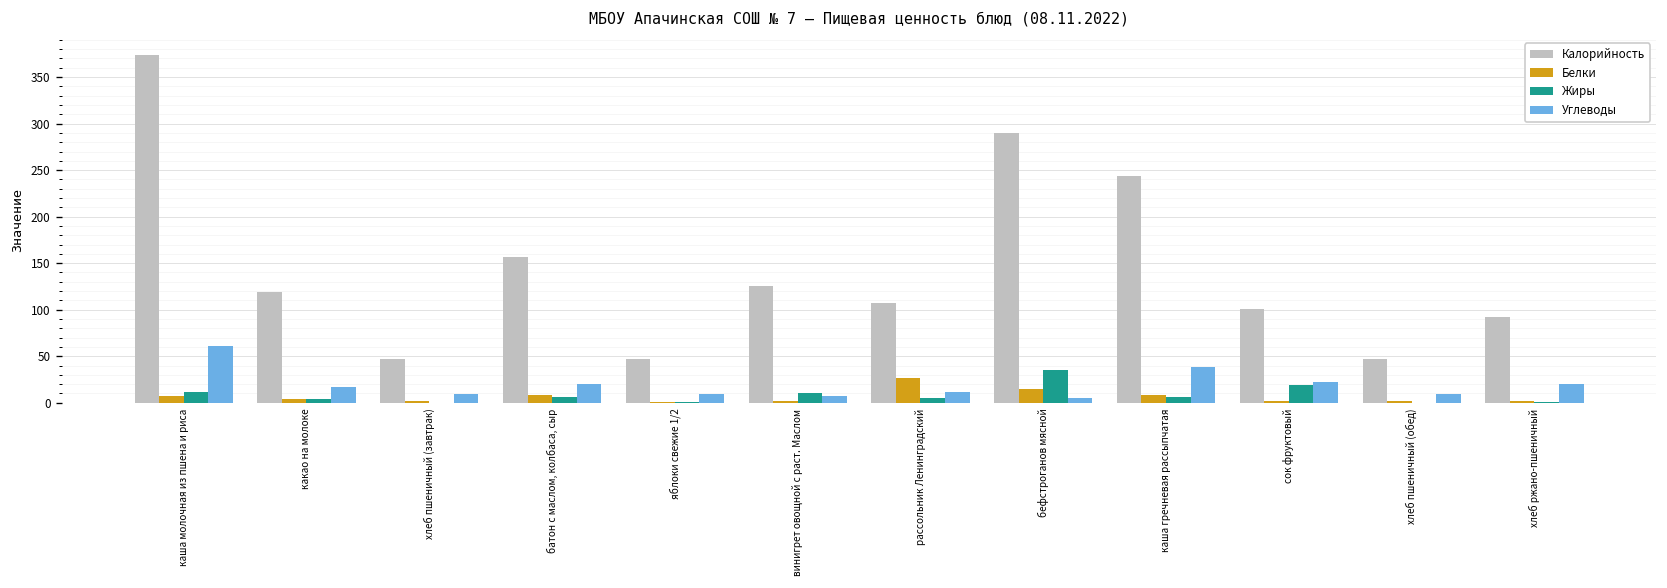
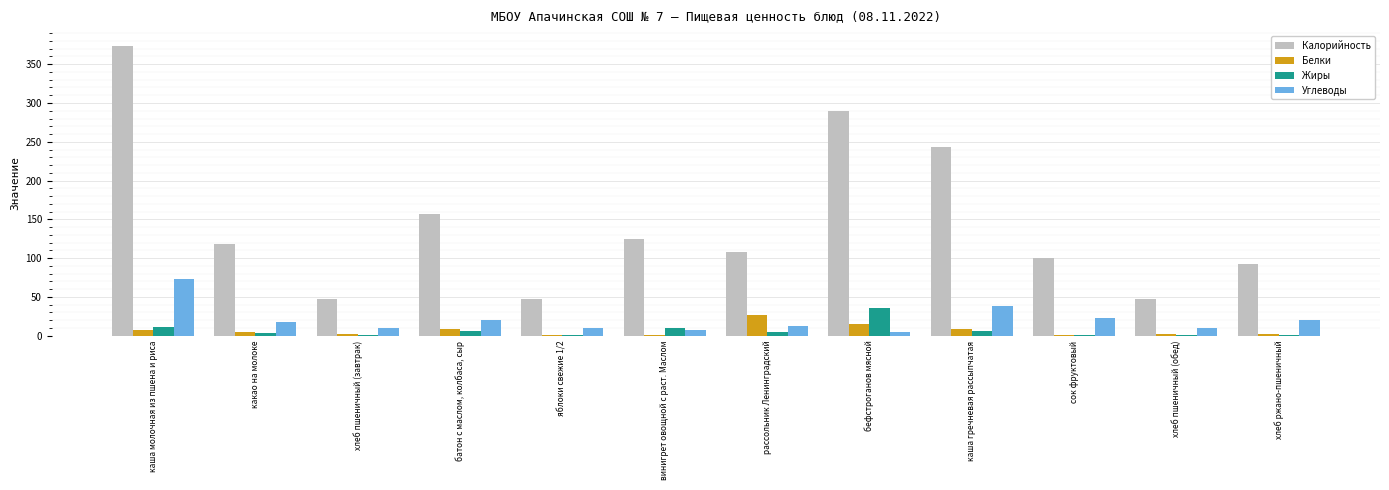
  {
    "Калорийность": {
      "каша молочная из пшена и риса": 370,
      "какао на молоке": 120,
      "хлеб пшеничный (завтрак)": 50,
      "батон с маслом, колбаса, сыр": 160,
      "яблоки свежие 1/2": 50,
      "винигрет овощной с раст. Маслом": 130,
      "рассольник Ленинградский": 110,
      "бефстроганов мясной": 290,
      "каша гречневая рассыпчатая": 240,
      "сок фруктовый": 100,
      "хлеб пшеничный (обед)": 50,
      "хлеб ржано-пшеничный": 90
    },
    "Белки": {
      "каша молочная из пшена и риса": 10,
      "какао на молоке": 0,
      "батон с маслом, колбаса, сыр": 10,
      "рассольник Ленинградский": 30,
      "бефстроганов мясной": 20,
      "каша гречневая рассыпчатая": 10
    },
    "Жиры": {
      "каша молочная из пшена и риса": 10,
      "какао на молоке": 0,
      "батон с маслом, колбаса, сыр": 10,
      "винигрет овощной с раст. Маслом": 10,
      "рассольник Ленинградский": 10,
      "бефстроганов мясной": 40,
      "каша гречневая рассыпчатая": 10,
-     "сок фруктовый": 20
+     "сок фруктовый": 0
    },
    "Углеводы": {
-     "каша молочная из пшена и риса": 60,
+     "каша молочная из пшена и риса": 70,
      "какао на молоке": 20,
      "хлеб пшеничный (завтрак)": 10,
      "батон с маслом, колбаса, сыр": 20,
      "яблоки свежие 1/2": 10,
      "винигрет овощной с раст. Маслом": 10,
      "рассольник Ленинградский": 10,
      "бефстроганов мясной": 10,
      "каша гречневая рассыпчатая": 40,
      "сок фруктовый": 20,
      "хлеб пшеничный (обед)": 10,
      "хлеб ржано-пшеничный": 20
    }
  }
